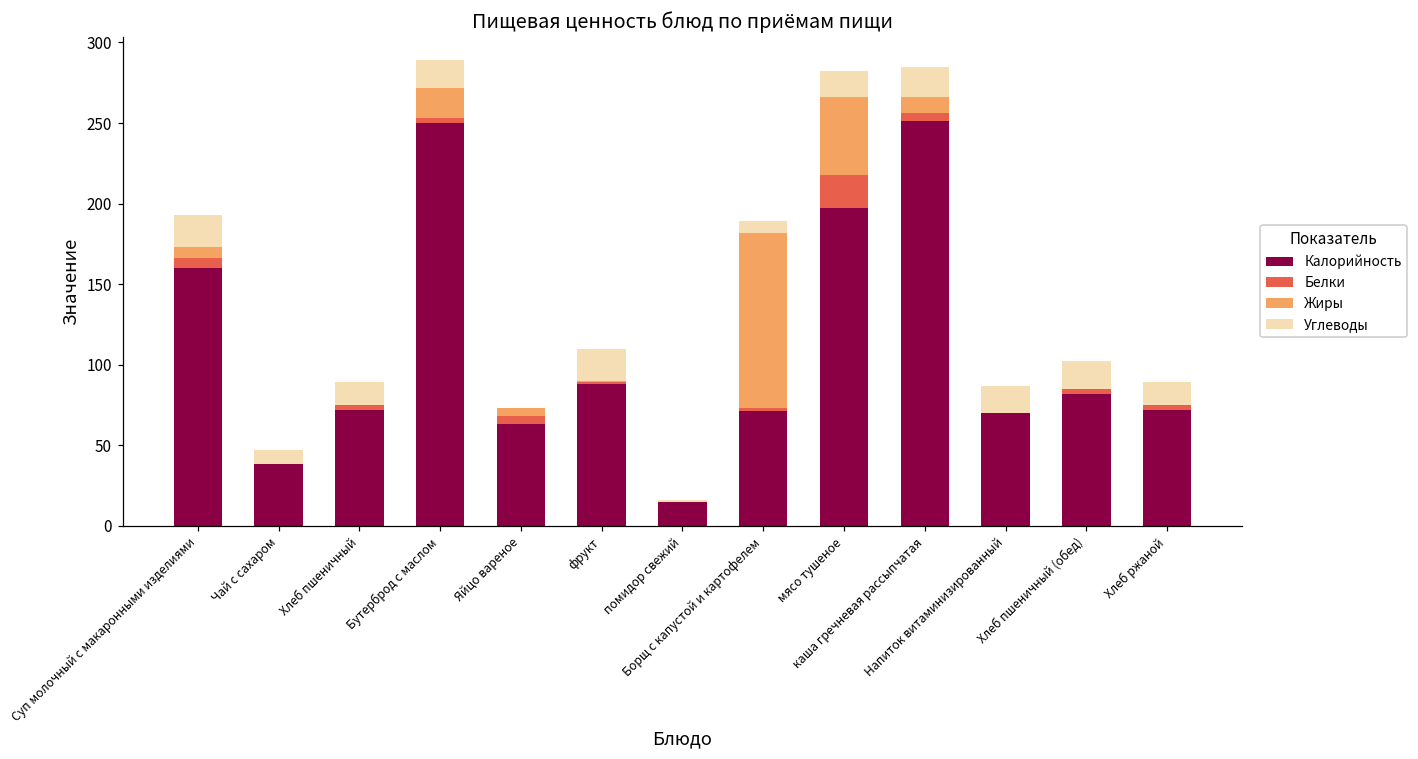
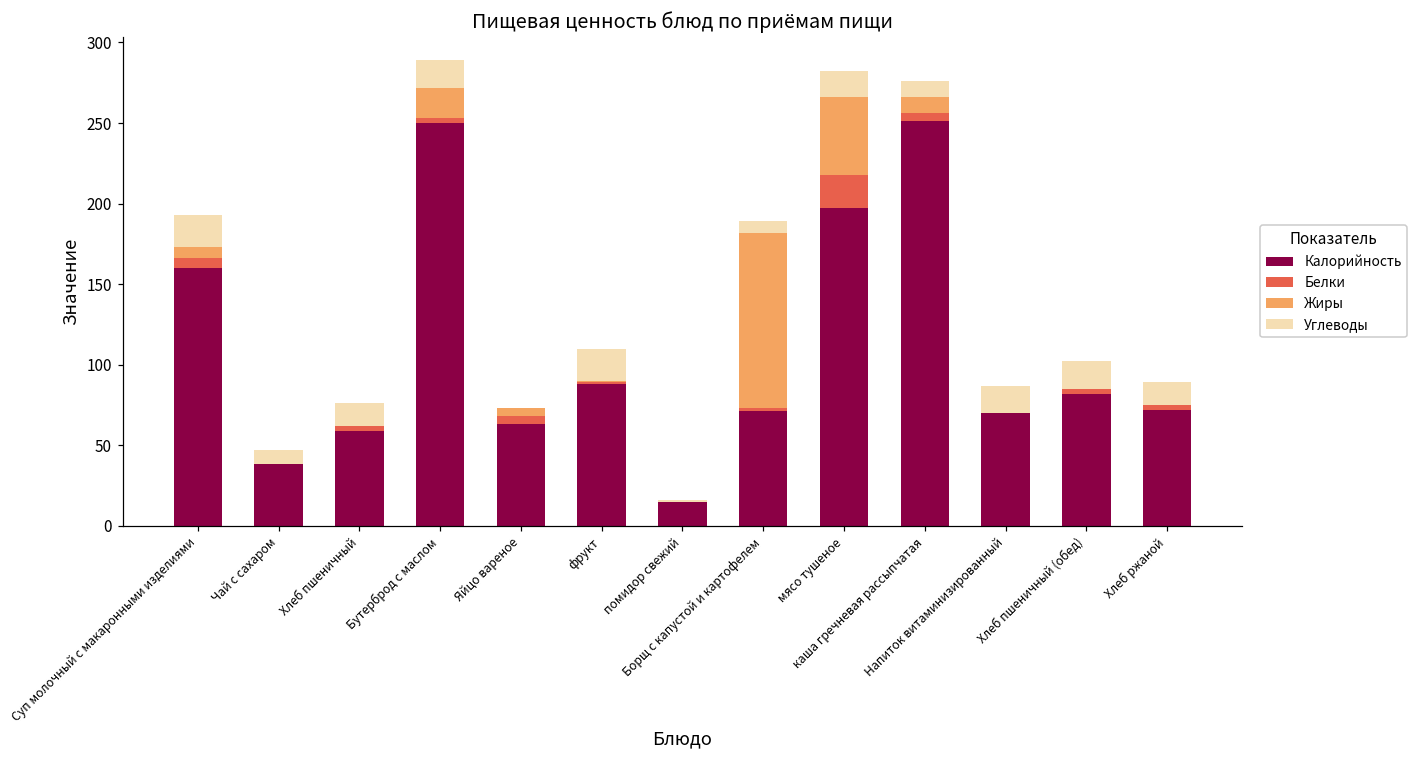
  {
    "Калорийность": {
      "Суп молочный с макаронными изделиями": 160,
      "Чай с сахаром": 38,
-     "Хлеб пшеничный": 72,
+     "Хлеб пшеничный": 59,
      "Бутерброд с маслом": 250,
      "Яйцо вареное": 63,
      "фрукт": 88,
      "помидор свежий": 15,
      "Борщ с капустой и картофелем": 71,
      "мясо тушеное": 197,
      "каша гречневая рассыпчатая": 251,
      "Напиток витаминизированный": 70,
      "Хлеб пшеничный (обед)": 82,
      "Хлеб ржаной": 72
    },
    "Белки": {
      "Суп молочный с макаронными изделиями": 6,
      "Чай с сахаром": 0,
      "Хлеб пшеничный": 3,
      "Бутерброд с маслом": 3,
      "Яйцо вареное": 5,
      "помидор свежий": 0,
      "Борщ с капустой и картофелем": 2,
      "мясо тушеное": 21,
      "каша гречневая рассыпчатая": 5,
      "Напиток витаминизированный": 0,
      "Хлеб пшеничный (обед)": 3,
      "Хлеб ржаной": 3
    },
    "Жиры": {
      "Суп молочный с макаронными изделиями": 7,
      "Чай с сахаром": 0,
      "Хлеб пшеничный": 0,
      "Бутерброд с маслом": 19,
      "Яйцо вареное": 5,
      "помидор свежий": 0,
      "Борщ с капустой и картофелем": 109,
      "мясо тушеное": 48,
      "каша гречневая рассыпчатая": 10,
      "Напиток витаминизированный": 0,
      "Хлеб пшеничный (обед)": 0,
      "Хлеб ржаной": 0
    },
    "Углеводы": {
      "Суп молочный с макаронными изделиями": 20,
      "Чай с сахаром": 9,
      "Хлеб пшеничный": 14,
      "Бутерброд с маслом": 17,
      "Яйцо вареное": 0,
      "фрукт": 20,
      "Борщ с капустой и картофелем": 7,
      "мясо тушеное": 16,
-     "каша гречневая рассыпчатая": 19,
+     "каша гречневая рассыпчатая": 10,
      "Напиток витаминизированный": 17,
      "Хлеб пшеничный (обед)": 17,
      "Хлеб ржаной": 14
    }
  }
